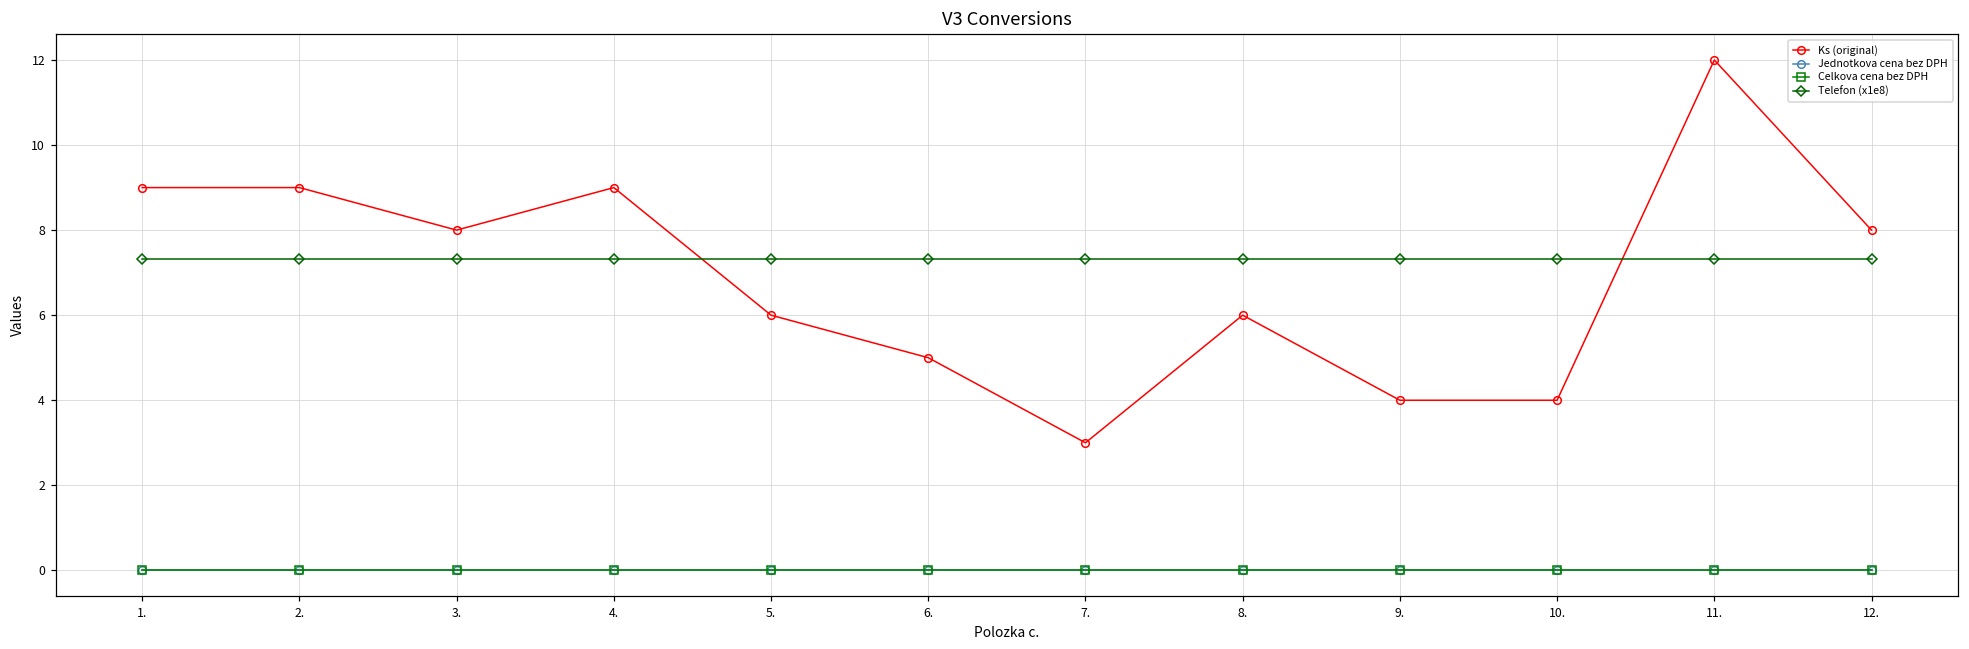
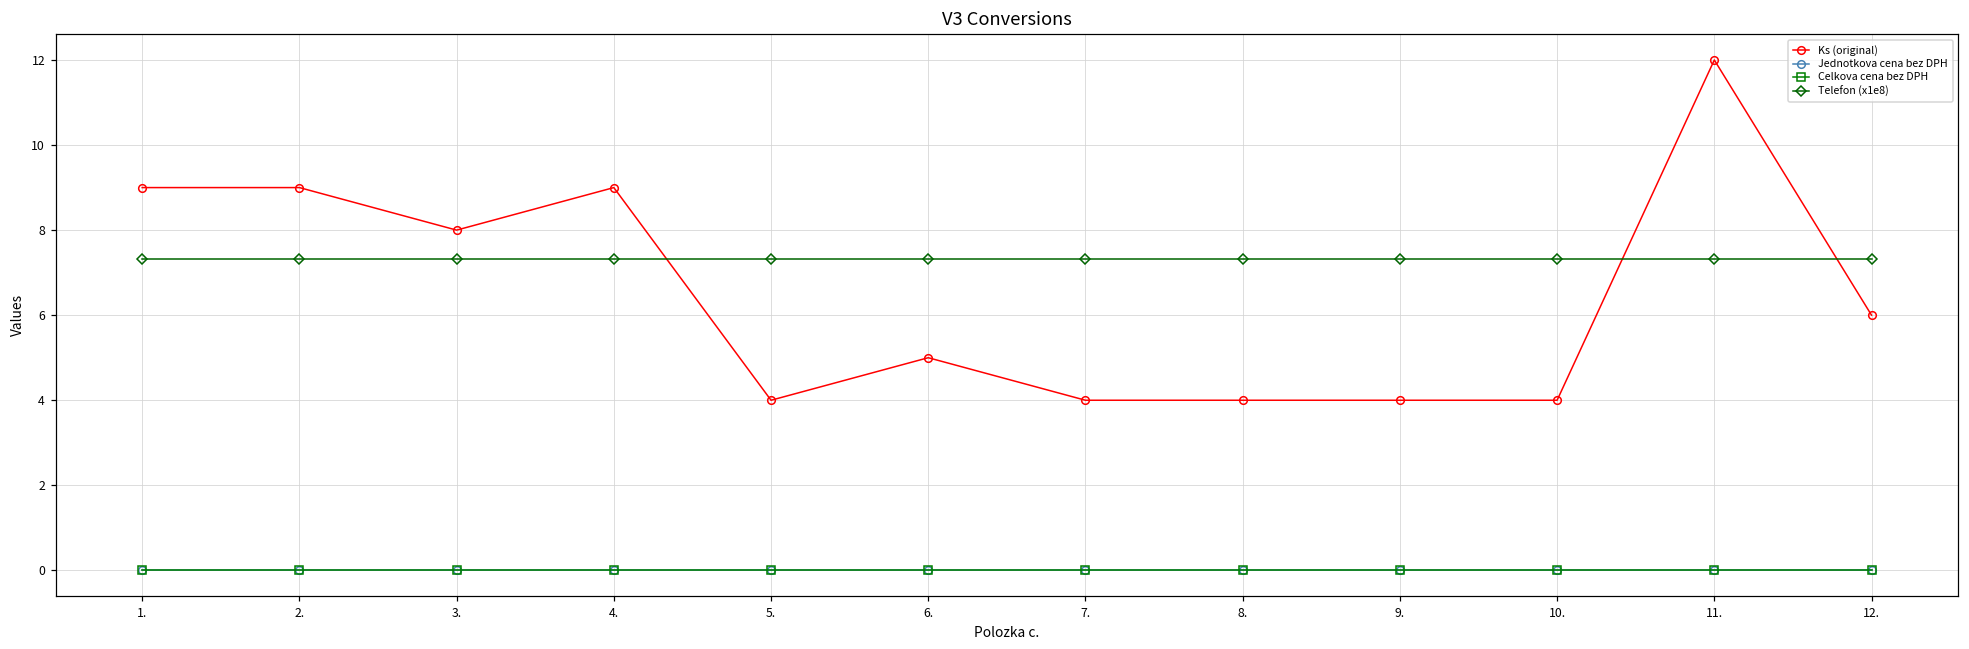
  {
    "Ks (original)": {
      "1.": 9,
      "2.": 9,
      "3.": 8,
      "4.": 9,
-     "5.": 6,
+     "5.": 4,
      "6.": 5,
-     "7.": 3,
-     "8.": 6,
+     "7.": 4,
+     "8.": 4,
      "9.": 4,
      "10.": 4,
      "11.": 12,
-     "12.": 8
+     "12.": 6
    }
  }
